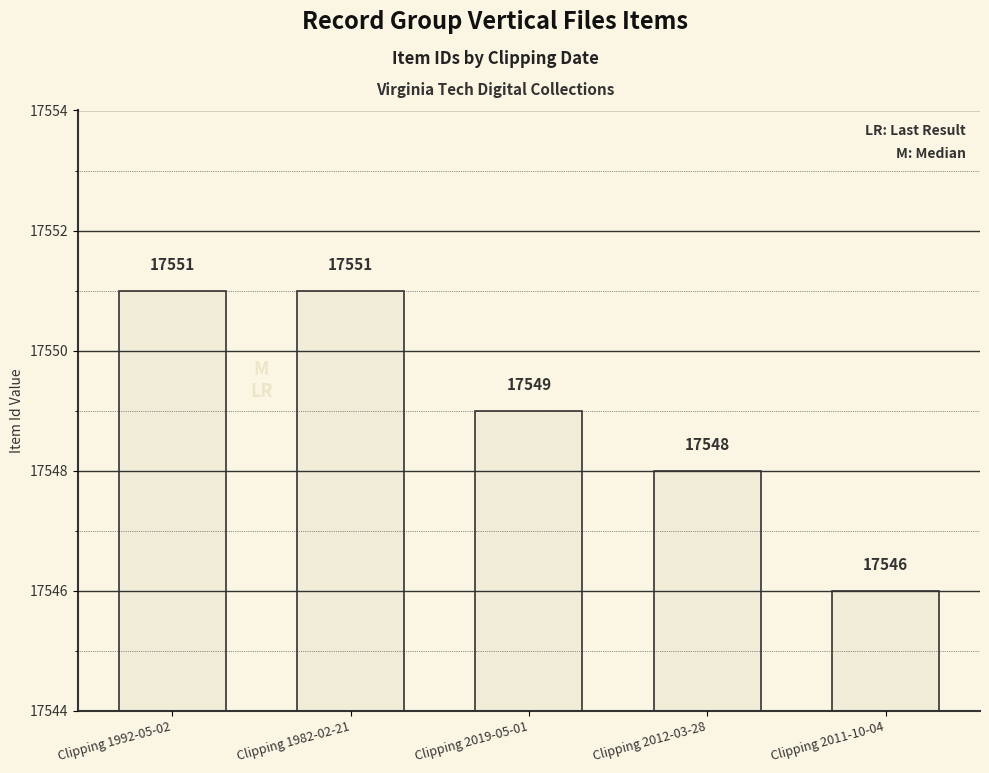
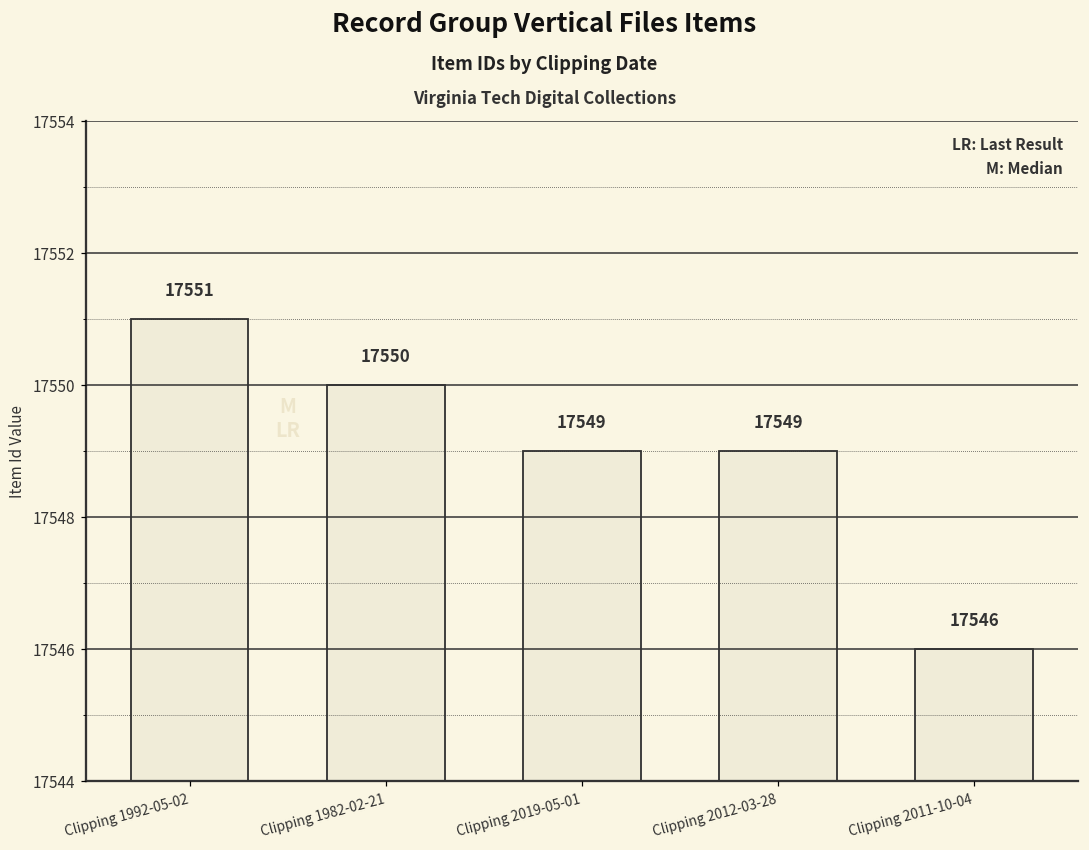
  {
    "Clipping 1992-05-02": 17551,
-   "Clipping 1982-02-21": 17551,
+   "Clipping 1982-02-21": 17550,
    "Clipping 2019-05-01": 17549,
-   "Clipping 2012-03-28": 17548,
+   "Clipping 2012-03-28": 17549,
    "Clipping 2011-10-04": 17546
  }
